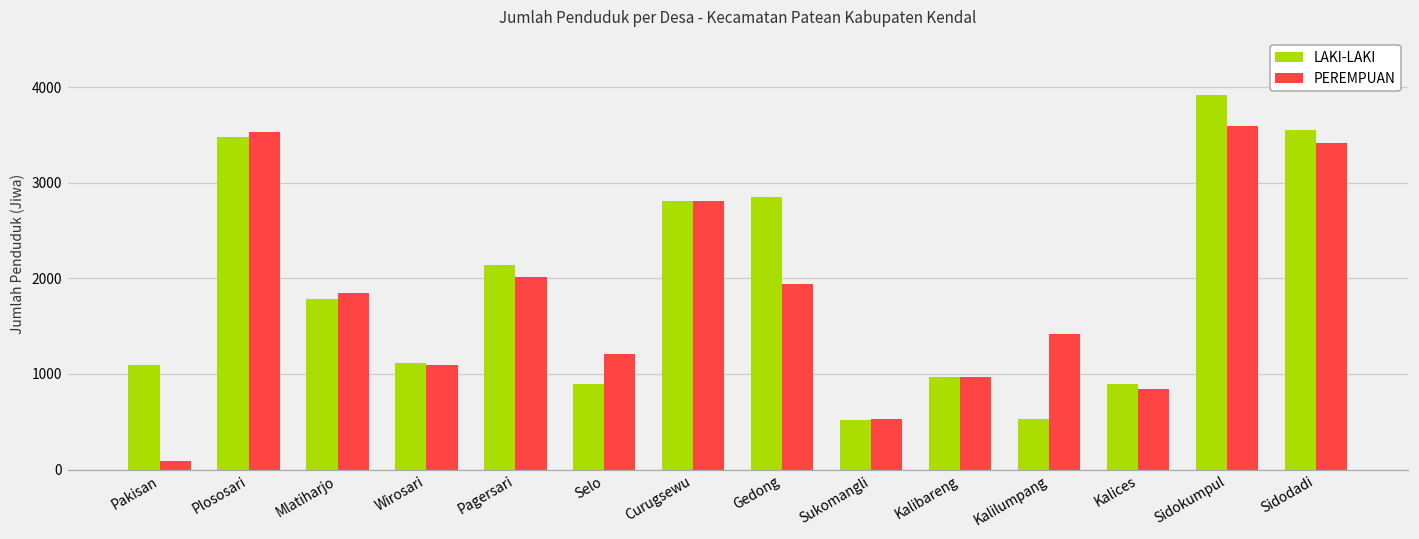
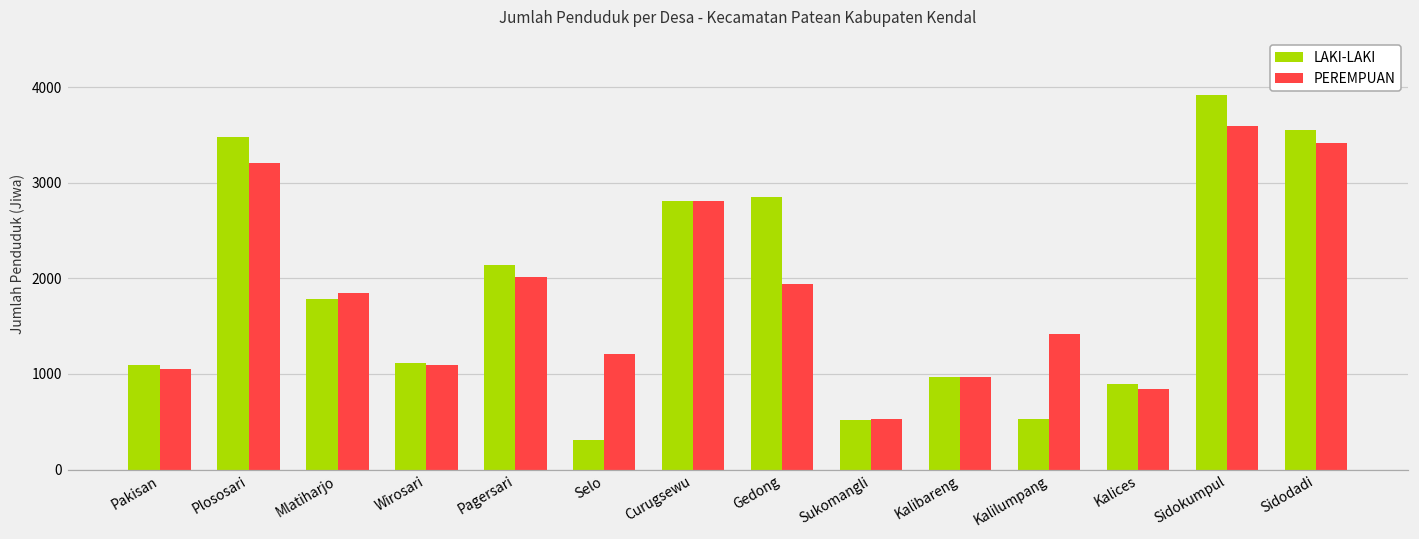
  {
    "LAKI-LAKI": {
      "Pakisan": 1100,
      "Plososari": 3500,
      "Mlatiharjo": 1800,
      "Wirosari": 1100,
      "Pagersari": 2100,
-     "Selo": 900,
+     "Selo": 300,
      "Curugsewu": 2800,
      "Gedong": 2800,
      "Sukomangli": 500,
      "Kalibareng": 1000,
      "Kalilumpang": 500,
      "Kalices": 900,
      "Sidokumpul": 3900,
      "Sidodadi": 3600
    },
    "PEREMPUAN": {
-     "Pakisan": 100,
-     "Plososari": 3500,
+     "Pakisan": 1100,
+     "Plososari": 3200,
      "Mlatiharjo": 1800,
      "Wirosari": 1100,
      "Pagersari": 2000,
      "Selo": 1200,
      "Curugsewu": 2800,
      "Gedong": 1900,
      "Sukomangli": 500,
      "Kalibareng": 1000,
      "Kalilumpang": 1400,
      "Kalices": 800,
      "Sidokumpul": 3600,
      "Sidodadi": 3400
    }
  }
